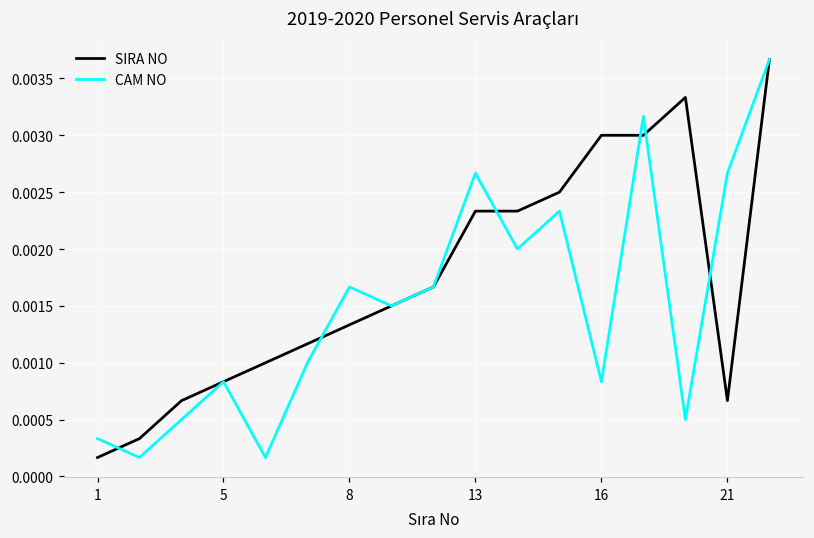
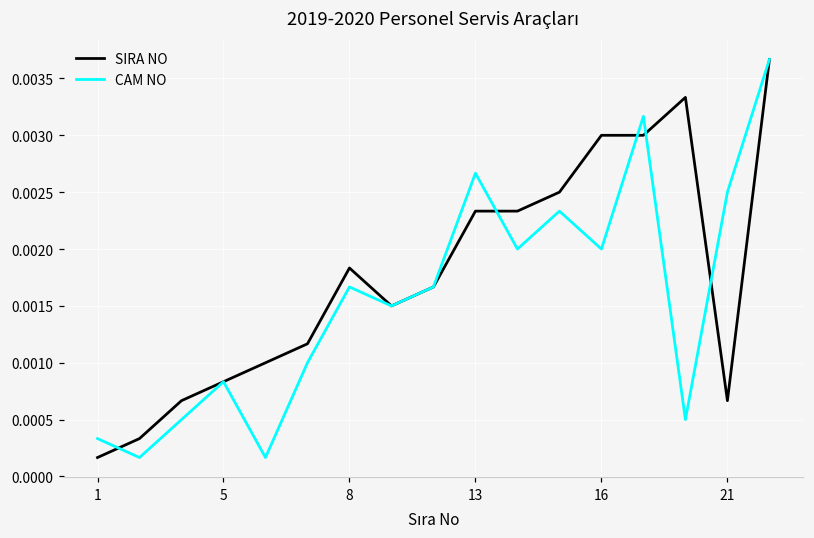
  {
    "SIRA NO": {
      "1": 0.00017,
-     "8": 0.00133,
+     "8": 0.00183,
      "13": 0.00233,
      "16": 0.00300,
      "21": 0.00067
    },
    "CAM NO": {
      "1": 0.00033,
      "8": 0.00167,
      "13": 0.00267,
-     "16": 0.00083,
-     "21": 0.00267
+     "16": 0.00200,
+     "21": 0.00250
    }
  }
